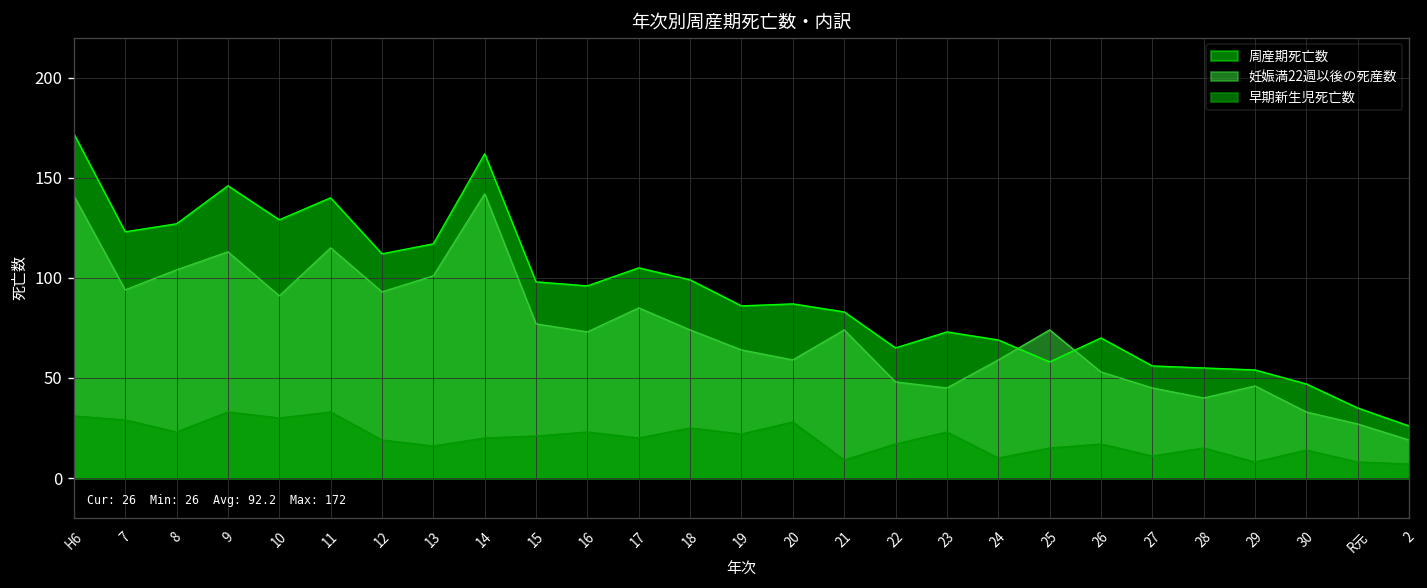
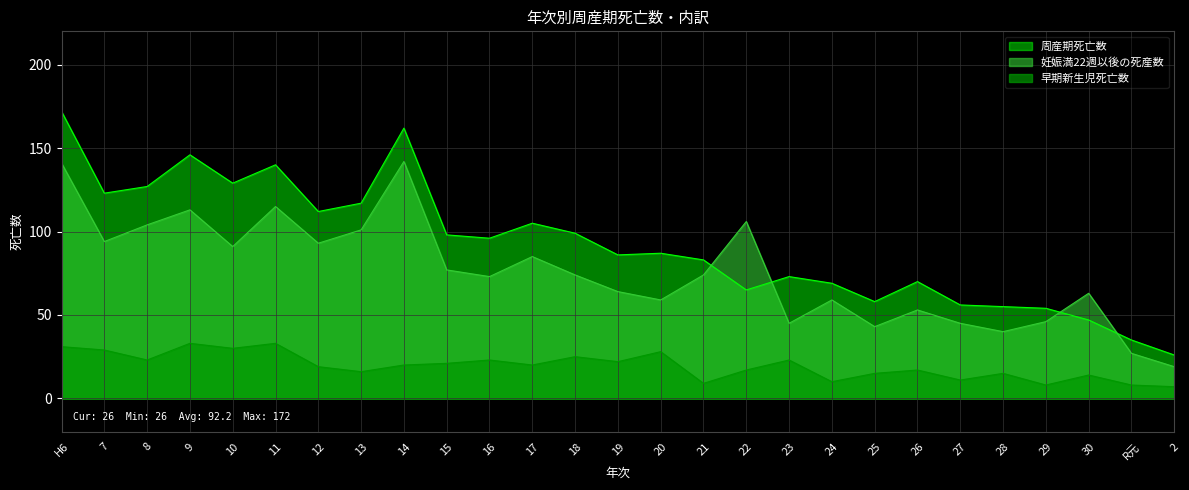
  {
    "妊娠満22週以後の死産数": {
      "H6": 141,
      "7": 94,
      "8": 104,
      "9": 113,
      "10": 91,
      "11": 115,
      "12": 93,
      "13": 101,
      "14": 142,
      "15": 77,
      "16": 73,
      "17": 85,
      "18": 74,
      "19": 64,
      "20": 59,
      "21": 74,
-     "22": 48,
+     "22": 106,
      "23": 45,
      "24": 59,
-     "25": 74,
+     "25": 43,
      "26": 53,
      "27": 45,
      "28": 40,
      "29": 46,
-     "30": 33,
+     "30": 63,
      "R元": 27,
      "2": 19
    }
  }
